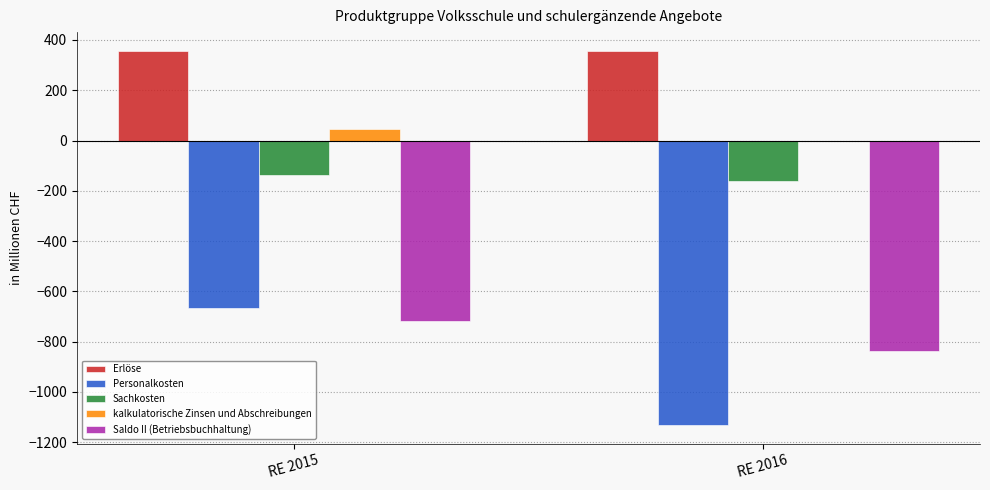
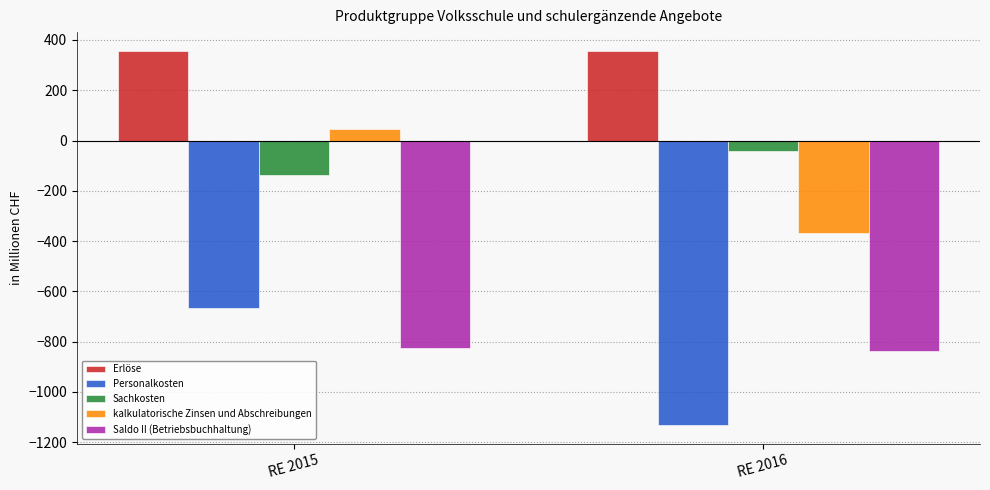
  {
    "Erlöse": {
      "RE 2015": 350,
      "RE 2016": 360
    },
    "Personalkosten": {
      "RE 2015": -660,
      "RE 2016": -1130
    },
    "Sachkosten": {
      "RE 2015": -140,
-     "RE 2016": -160
+     "RE 2016": -40
    },
    "kalkulatorische Zinsen und Abschreibungen": {
      "RE 2015": 40,
-     "RE 2016": 0
+     "RE 2016": -370
    },
    "Saldo II (Betriebsbuchhaltung)": {
-     "RE 2015": -720,
+     "RE 2015": -830,
      "RE 2016": -840
    }
  }
